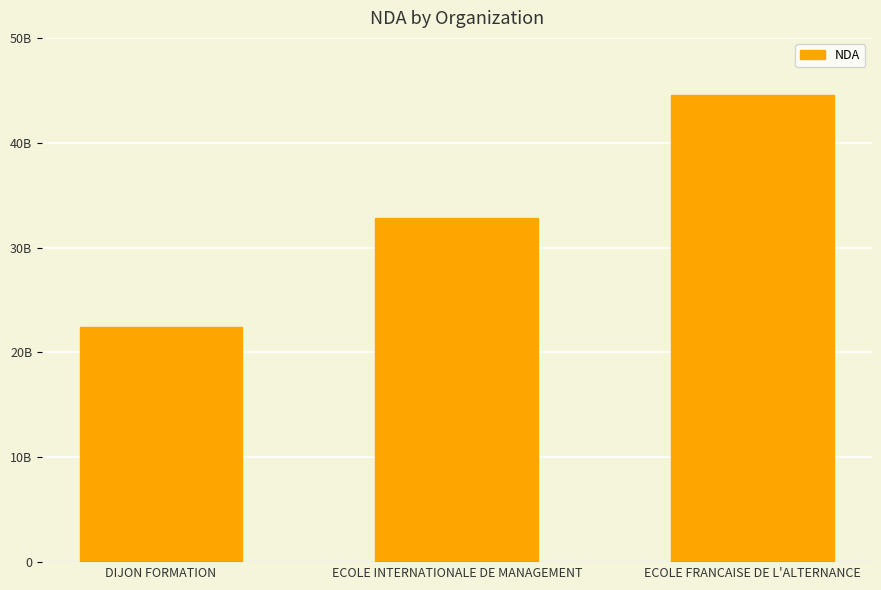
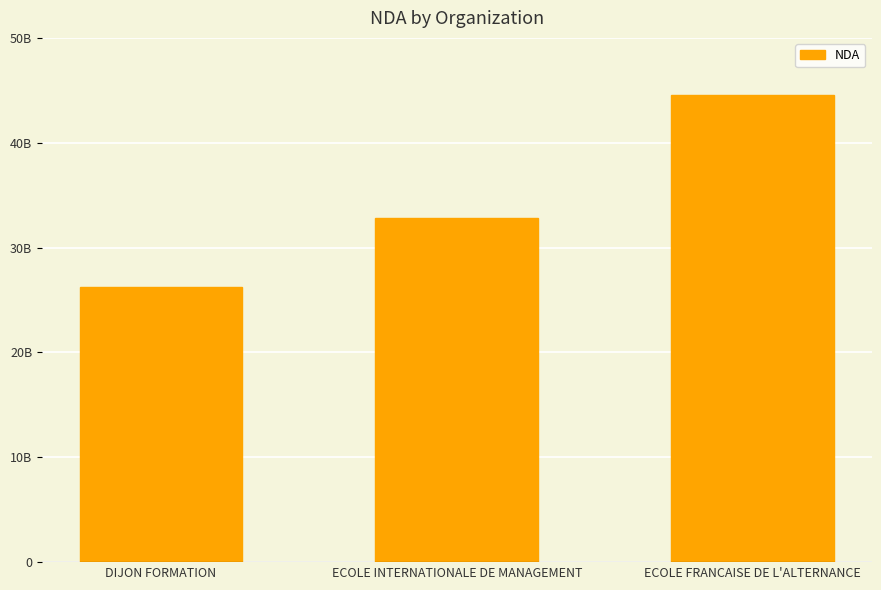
  {
-   "DIJON FORMATION": 22400000000,
+   "DIJON FORMATION": 26200000000,
    "ECOLE INTERNATIONALE DE MANAGEMENT": 32800000000,
    "ECOLE FRANCAISE DE L'ALTERNANCE": 44500000000
  }
